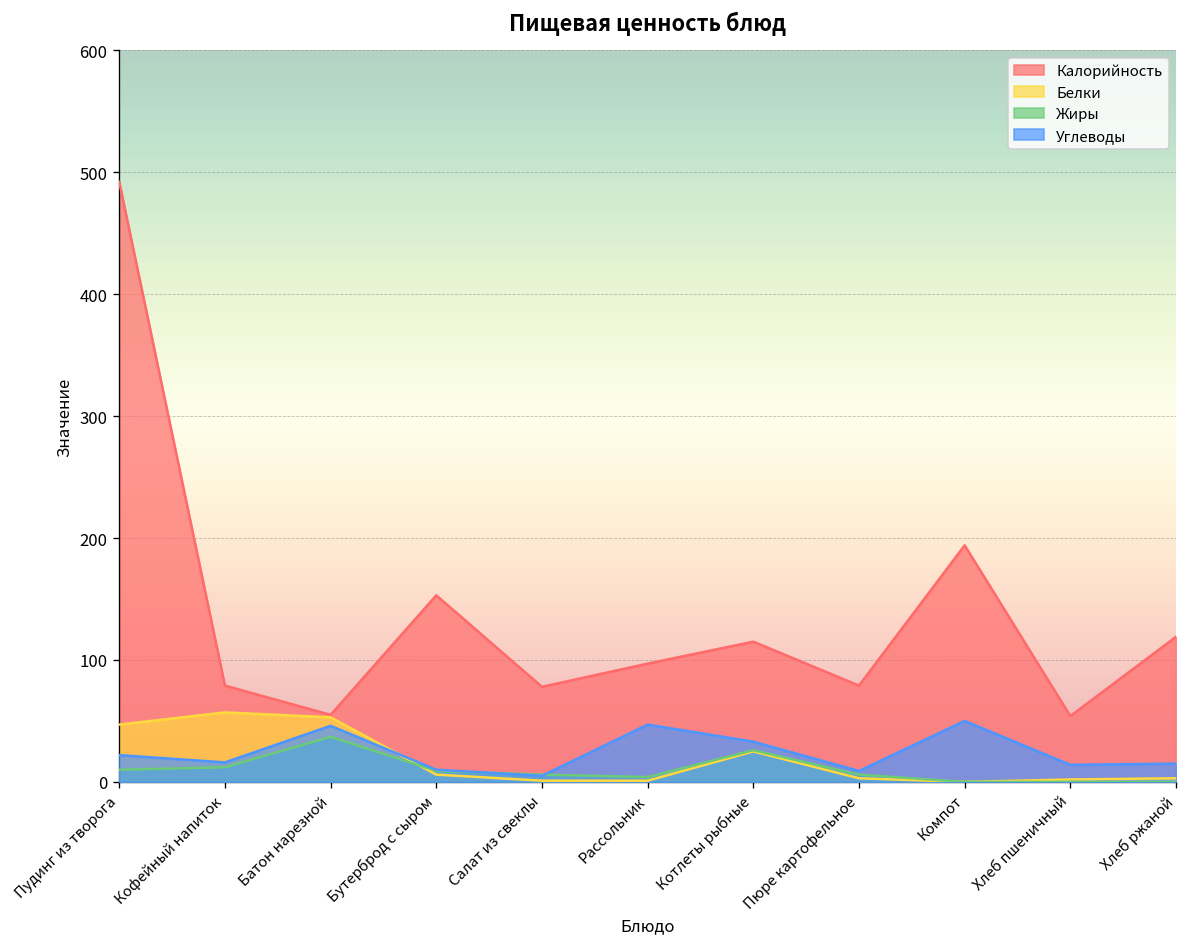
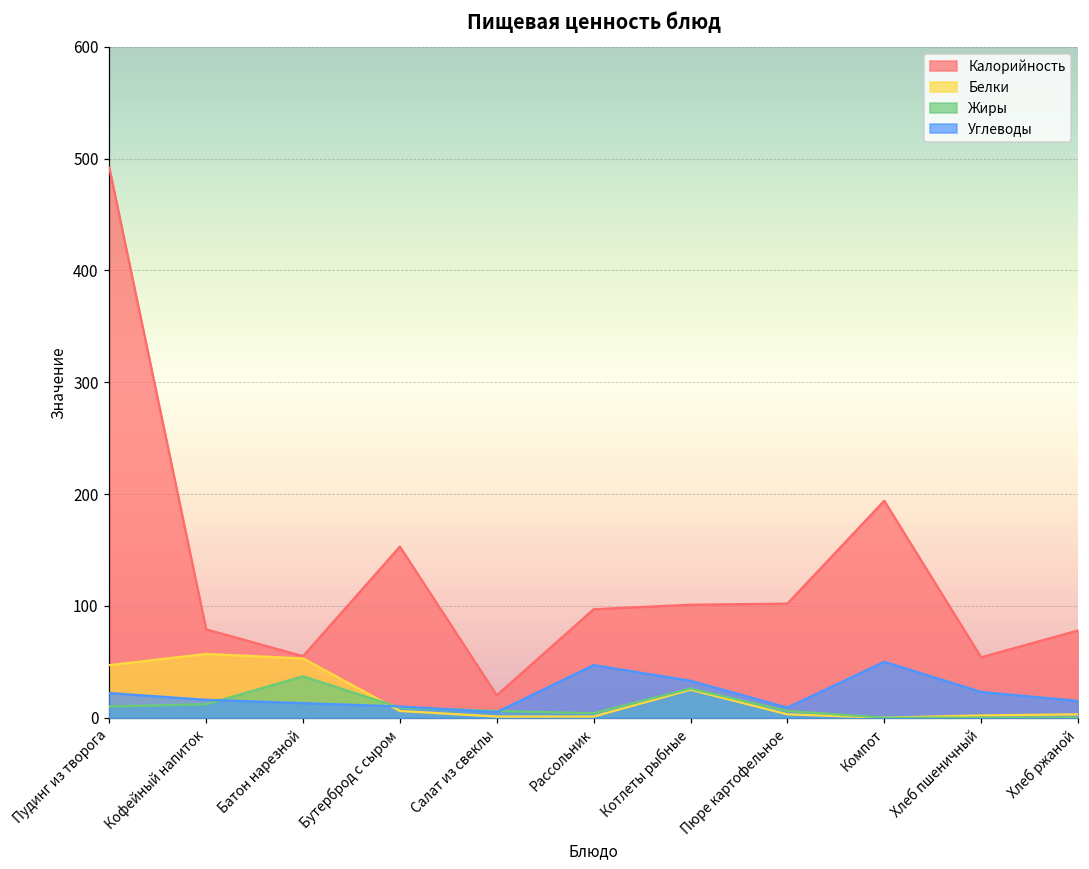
  {
    "Калорийность": {
      "Пудинг из творога": 492,
      "Кофейный напиток": 79,
      "Бутерброд с сыром": 153,
-     "Салат из свеклы": 78,
+     "Салат из свеклы": 20,
      "Рассольник": 97,
-     "Котлеты рыбные": 115,
-     "Пюре картофельное": 79,
+     "Котлеты рыбные": 101,
+     "Пюре картофельное": 102,
      "Компот": 194,
      "Хлеб пшеничный": 54,
-     "Хлеб ржаной": 119
+     "Хлеб ржаной": 78
    },
    "Белки": {
      "Пудинг из творога": 47,
      "Кофейный напиток": 57,
      "Бутерброд с сыром": 6,
      "Салат из свеклы": 1,
      "Рассольник": 1,
      "Пюре картофельное": 3,
      "Хлеб ржаной": 3
    },
    "Жиры": {
      "Пудинг из творога": 10,
      "Кофейный напиток": 12,
      "Батон нарезной": 37,
      "Рассольник": 4,
      "Пюре картофельное": 6,
      "Хлеб ржаной": 0
    },
    "Углеводы": {
      "Пудинг из творога": 22,
      "Кофейный напиток": 16,
-     "Батон нарезной": 46,
+     "Батон нарезной": 13,
      "Рассольник": 47,
      "Котлеты рыбные": 33,
      "Пюре картофельное": 9,
      "Компот": 50,
-     "Хлеб пшеничный": 14,
+     "Хлеб пшеничный": 23,
      "Хлеб ржаной": 15
    }
  }
